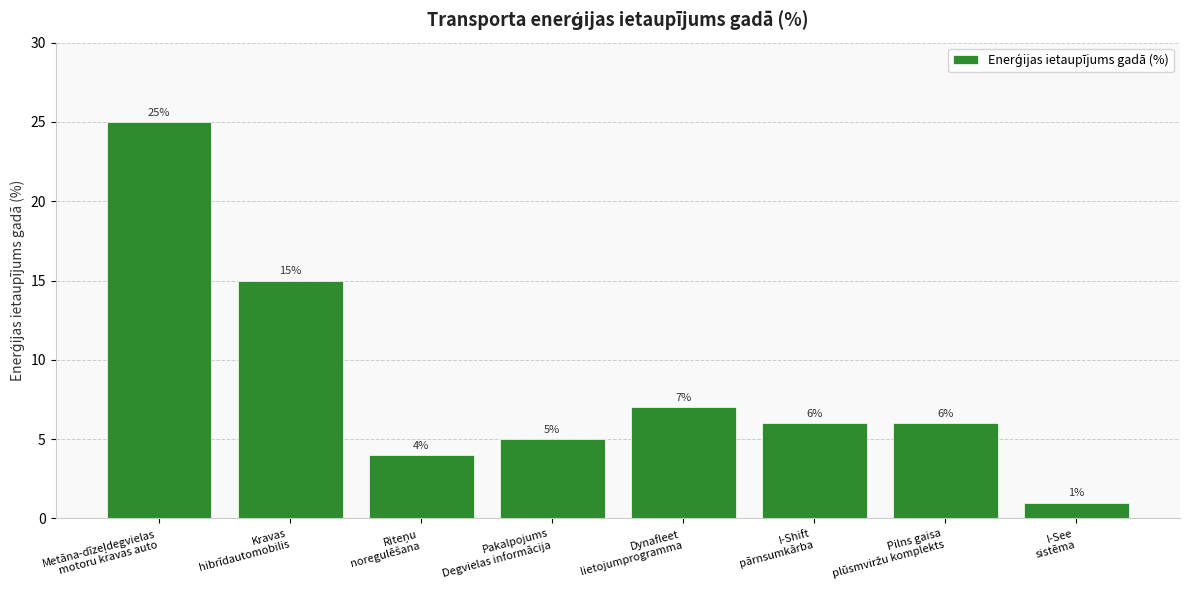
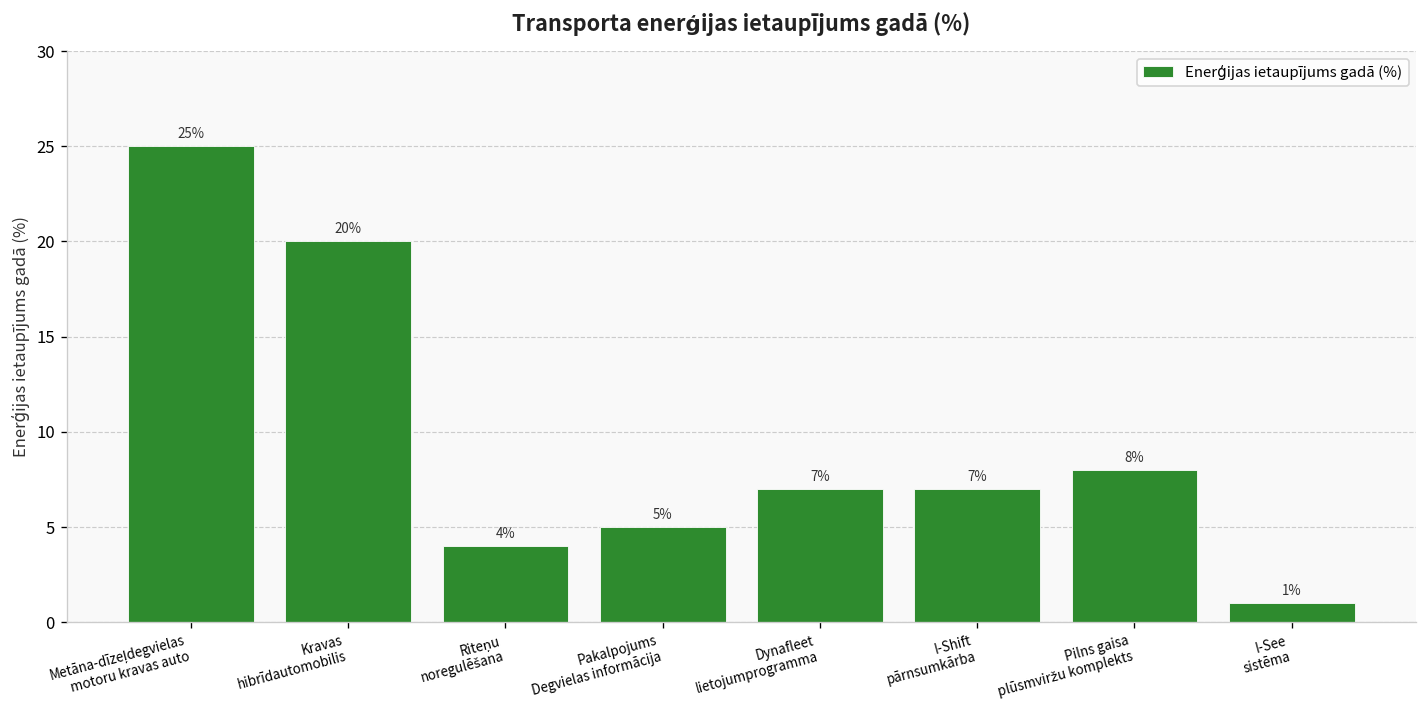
  {
    "Metāna-dīzeļdegvielas motoru kravas auto": "25%",
-   "Kravas hibrīdautomobilis": "15%",
+   "Kravas hibrīdautomobilis": "20%",
    "Riteņu noregulēšana": "4%",
    "Pakalpojums Degvielas informācija": "5%",
    "Dynafleet lietojumprogramma": "7%",
-   "I-Shift pārnsumkārba": "6%",
-   "Pilns gaisa plūsmviržu komplekts": "6%",
+   "I-Shift pārnsumkārba": "7%",
+   "Pilns gaisa plūsmviržu komplekts": "8%",
    "I-See sistēma": "1%"
  }
